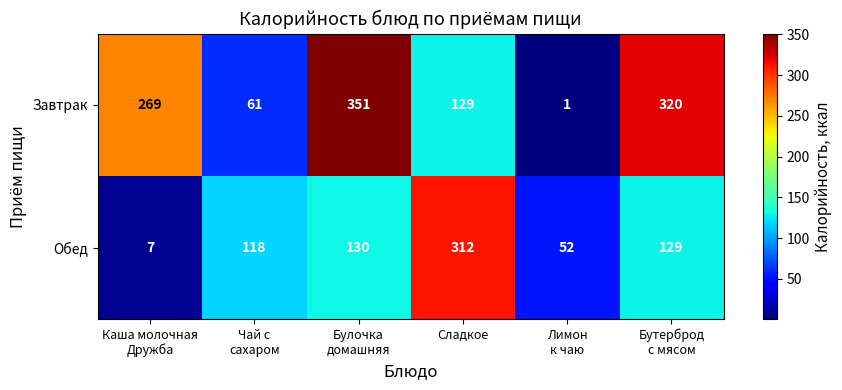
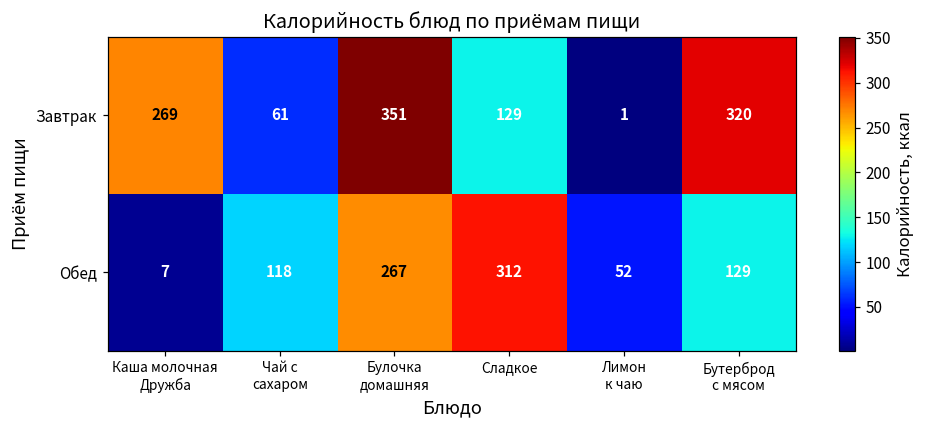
  {
    "Завтрак": {
      "Каша молочная Дружба": 269,
      "Чай с сахаром": 61,
      "Булочка домашняя": 351,
      "Сладкое": 129,
      "Лимон к чаю": 1,
      "Бутерброд с мясом": 320
    },
    "Обед": {
      "Каша молочная Дружба": 7,
      "Чай с сахаром": 118,
-     "Булочка домашняя": 130,
+     "Булочка домашняя": 267,
      "Сладкое": 312,
      "Лимон к чаю": 52,
      "Бутерброд с мясом": 129
    }
  }
